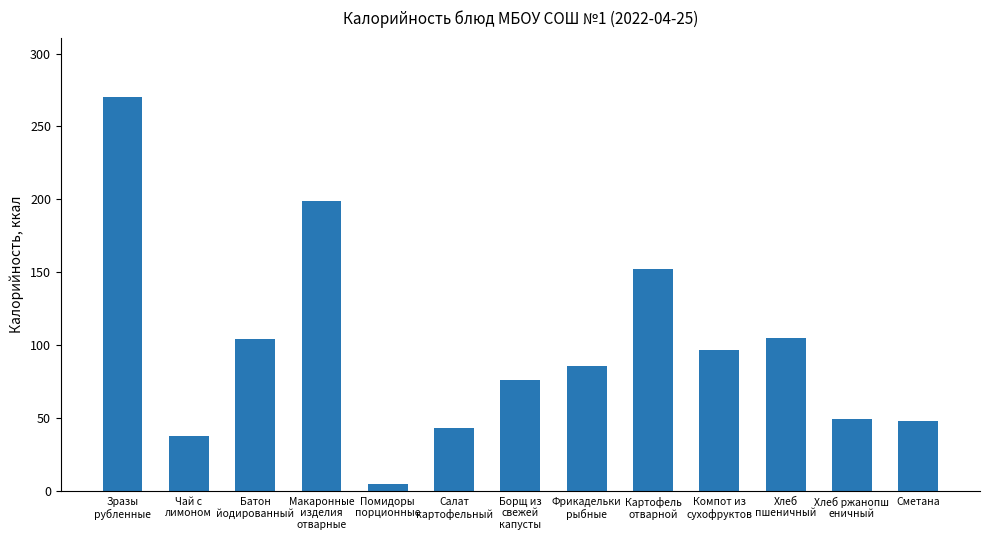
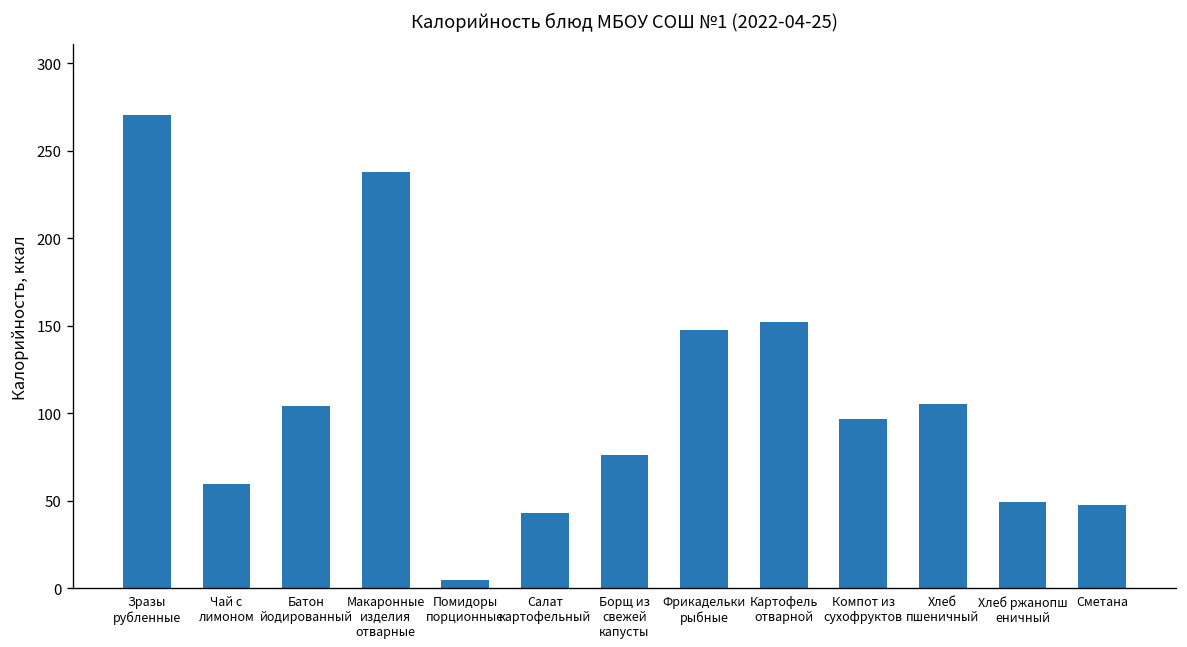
  {
    "Зразы рубленные": 270,
-   "Чай с лимоном": 38,
+   "Чай с лимоном": 59,
    "Батон йодированный": 104,
-   "Макаронные изделия отварные": 199,
+   "Макаронные изделия отварные": 238,
    "Помидоры порционные": 5,
    "Салат картофельный": 43,
    "Борщ из свежей капусты": 76,
-   "Фрикадельки рыбные": 86,
+   "Фрикадельки рыбные": 148,
    "Картофель отварной": 152,
    "Компот из сухофруктов": 97,
    "Хлеб пшеничный": 105,
    "Хлеб ржанопш еничный": 50,
    "Сметана": 48
  }
